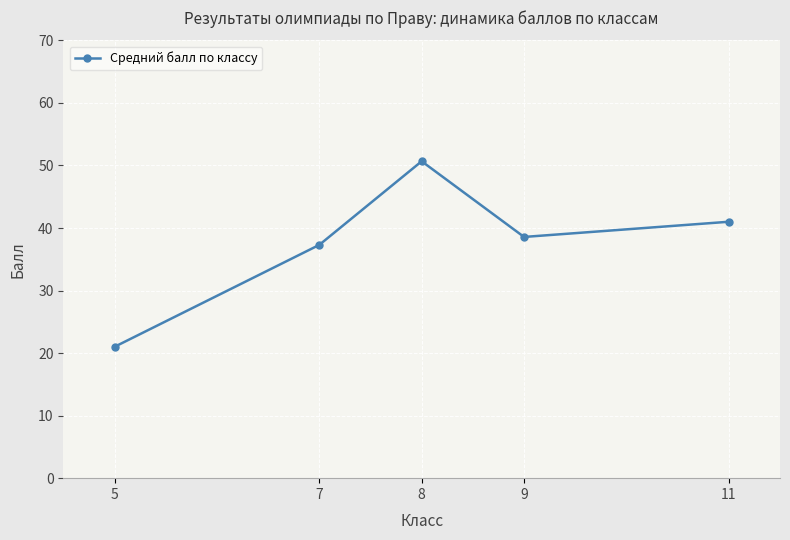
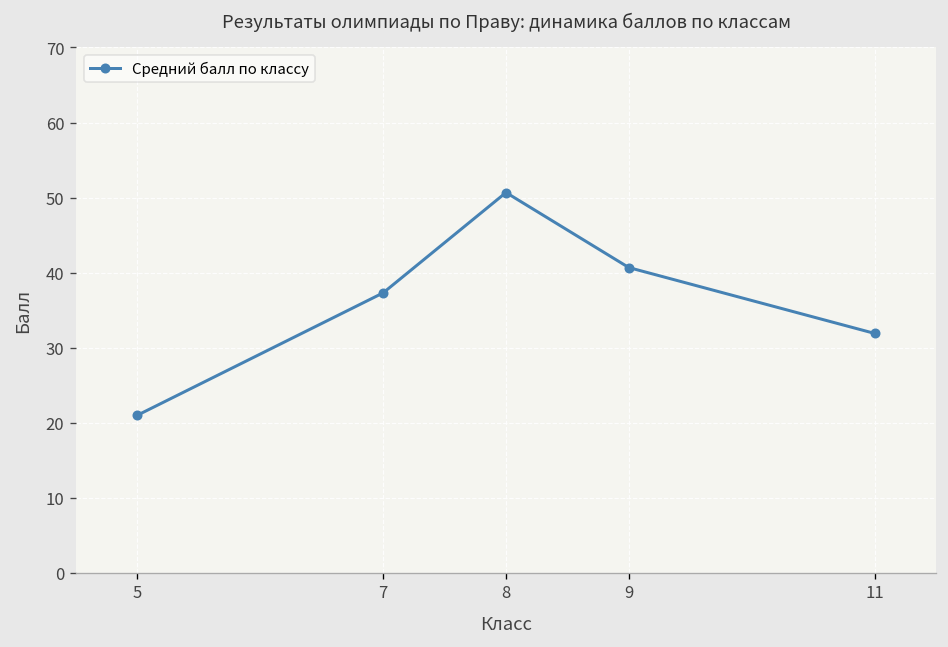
  {
    "5": 21,
    "7": 37,
    "8": 51,
-   "9": 39,
-   "11": 41
+   "9": 41,
+   "11": 32
  }
